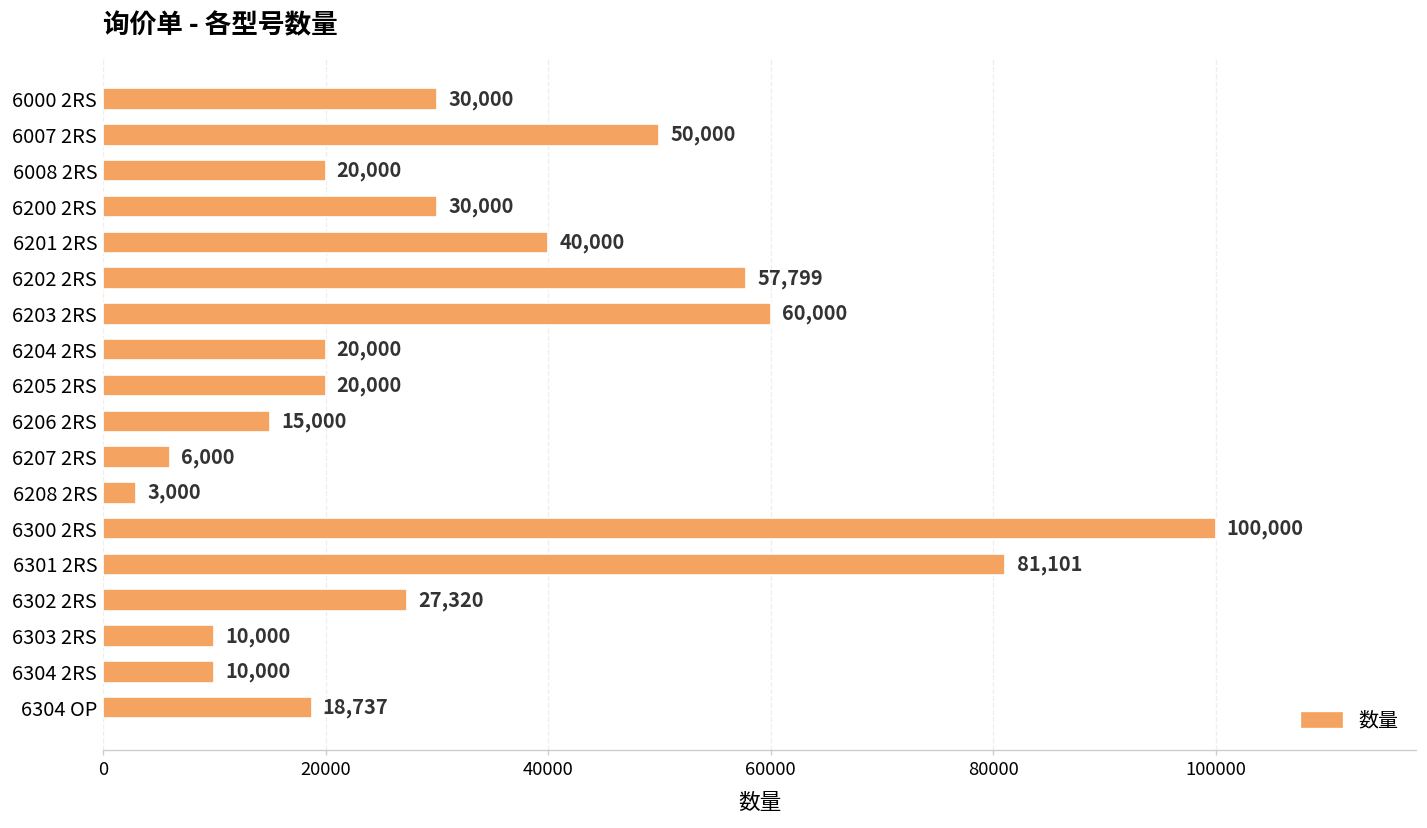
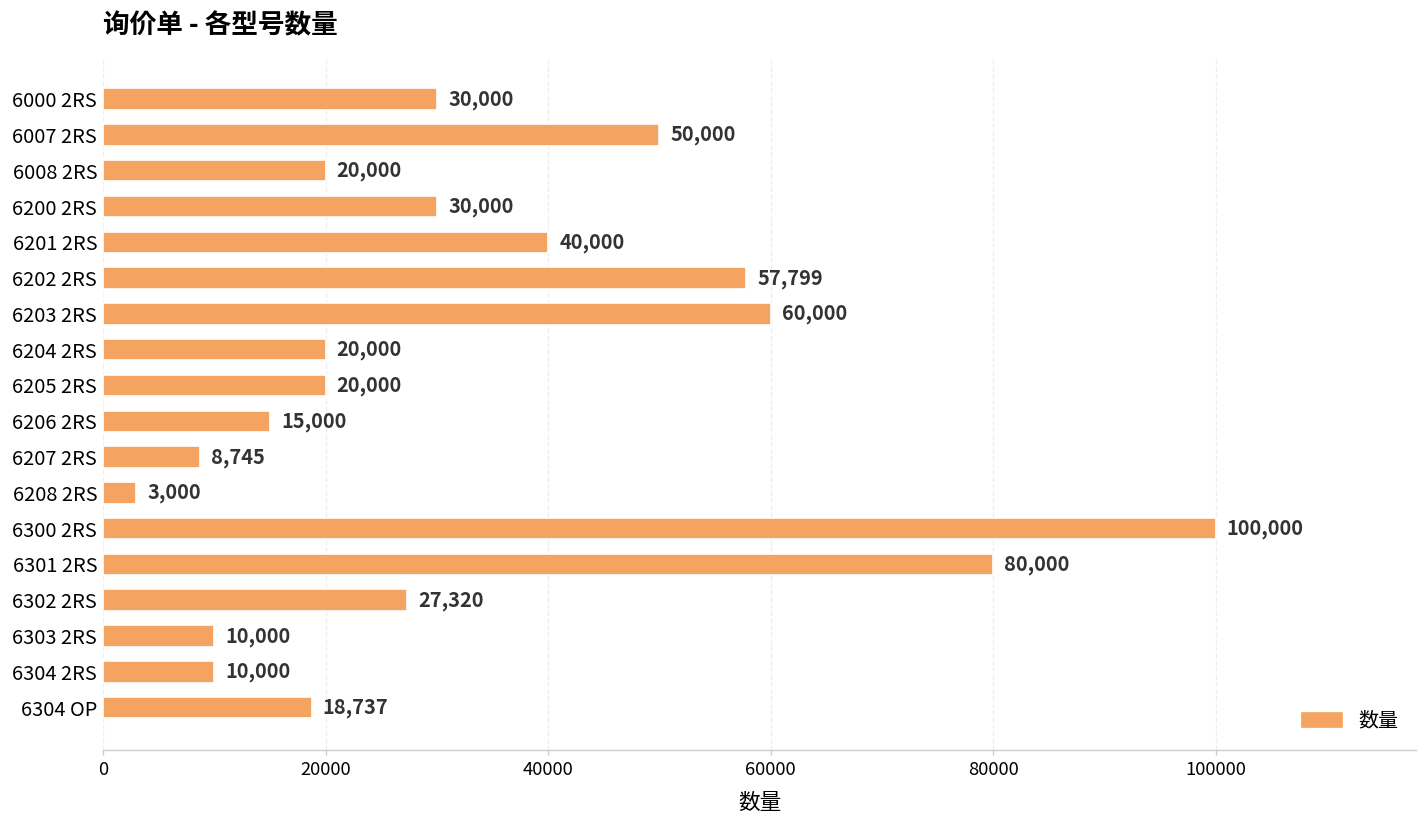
  {
    "6000 2RS": "30,000",
    "6007 2RS": "50,000",
    "6008 2RS": "20,000",
    "6200 2RS": "30,000",
    "6201 2RS": "40,000",
    "6202 2RS": "57,799",
    "6203 2RS": "60,000",
    "6204 2RS": "20,000",
    "6205 2RS": "20,000",
    "6206 2RS": "15,000",
-   "6207 2RS": "6,000",
+   "6207 2RS": "8,745",
    "6208 2RS": "3,000",
    "6300 2RS": "100,000",
-   "6301 2RS": "81,101",
+   "6301 2RS": "80,000",
    "6302 2RS": "27,320",
    "6303 2RS": "10,000",
    "6304 2RS": "10,000",
    "6304 OP": "18,737"
  }
